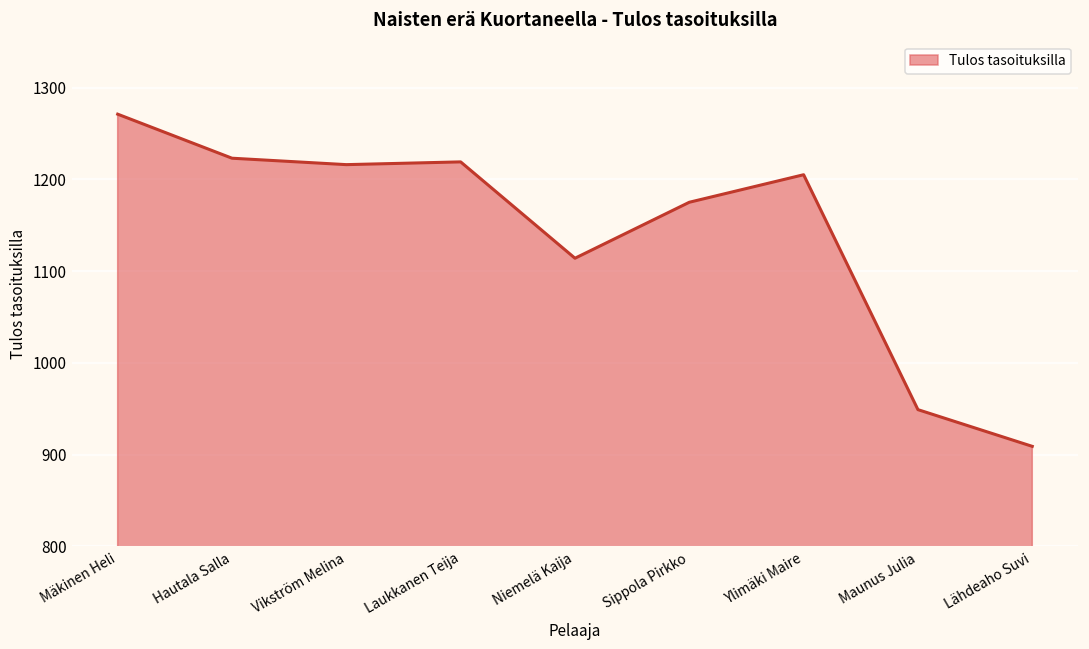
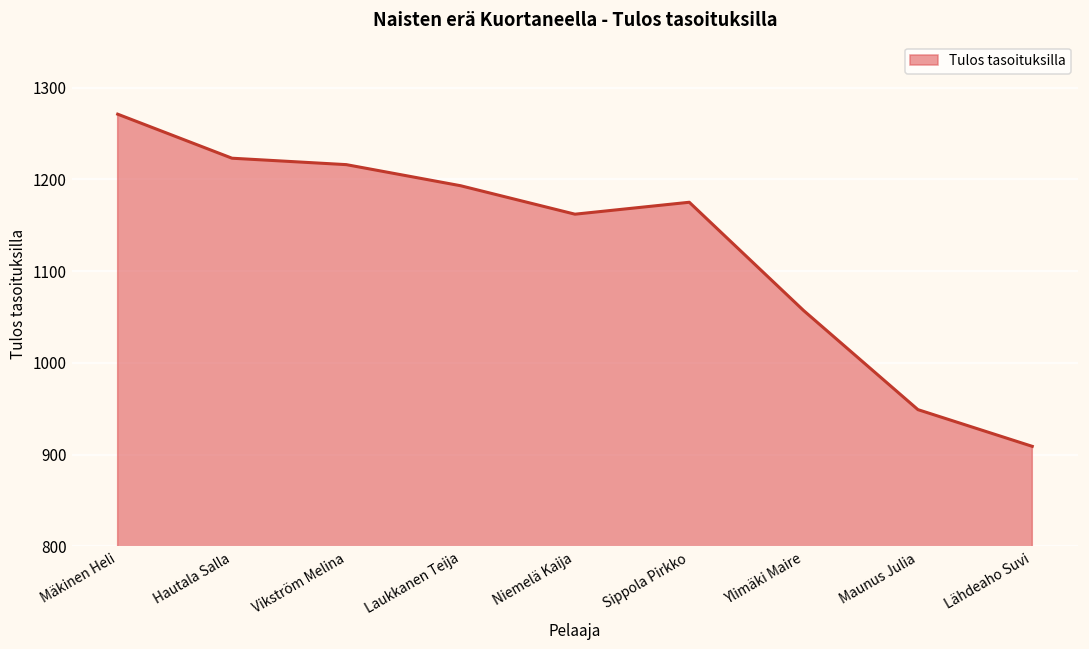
  {
    "Mäkinen Heli": 1270,
    "Hautala Salla": 1220,
    "Vikström Melina": 1220,
-   "Laukkanen Teija": 1220,
-   "Niemelä Kaija": 1110,
+   "Laukkanen Teija": 1190,
+   "Niemelä Kaija": 1160,
    "Sippola Pirkko": 1180,
-   "Ylimäki Maire": 1210,
+   "Ylimäki Maire": 1060,
    "Maunus Julia": 950,
    "Lähdeaho Suvi": 910
  }
